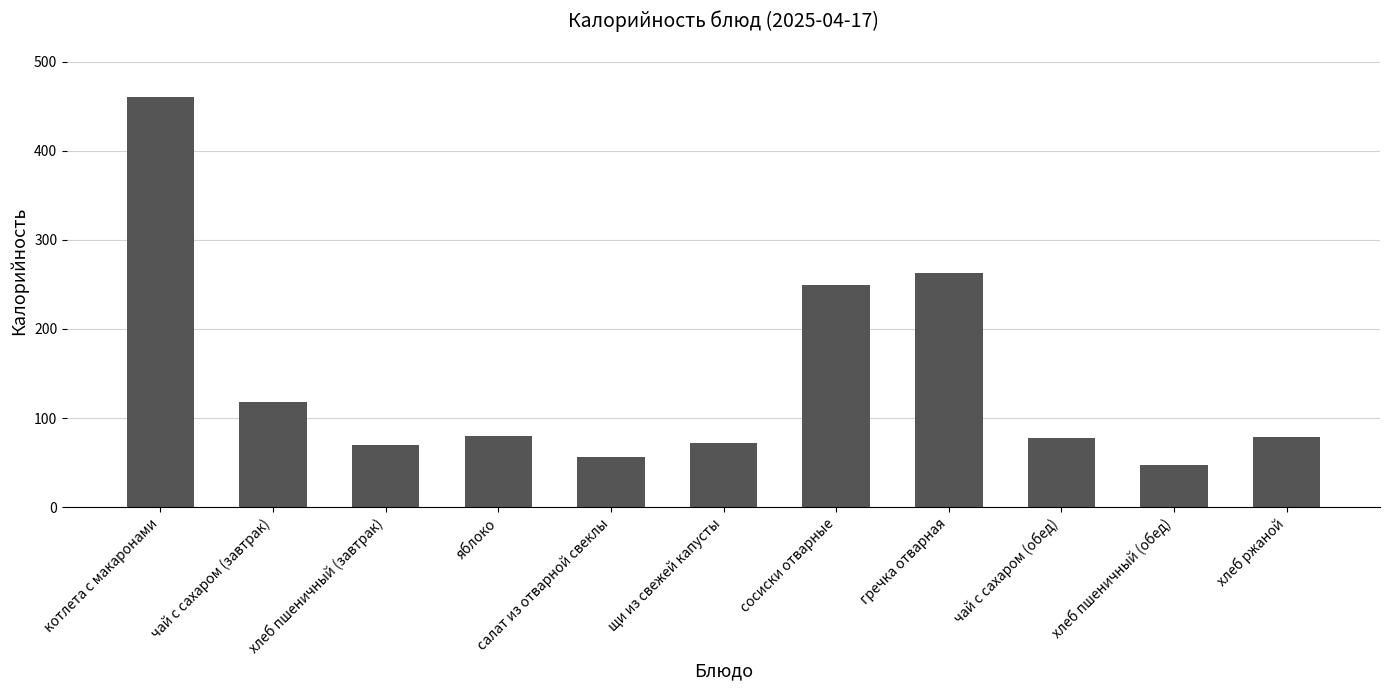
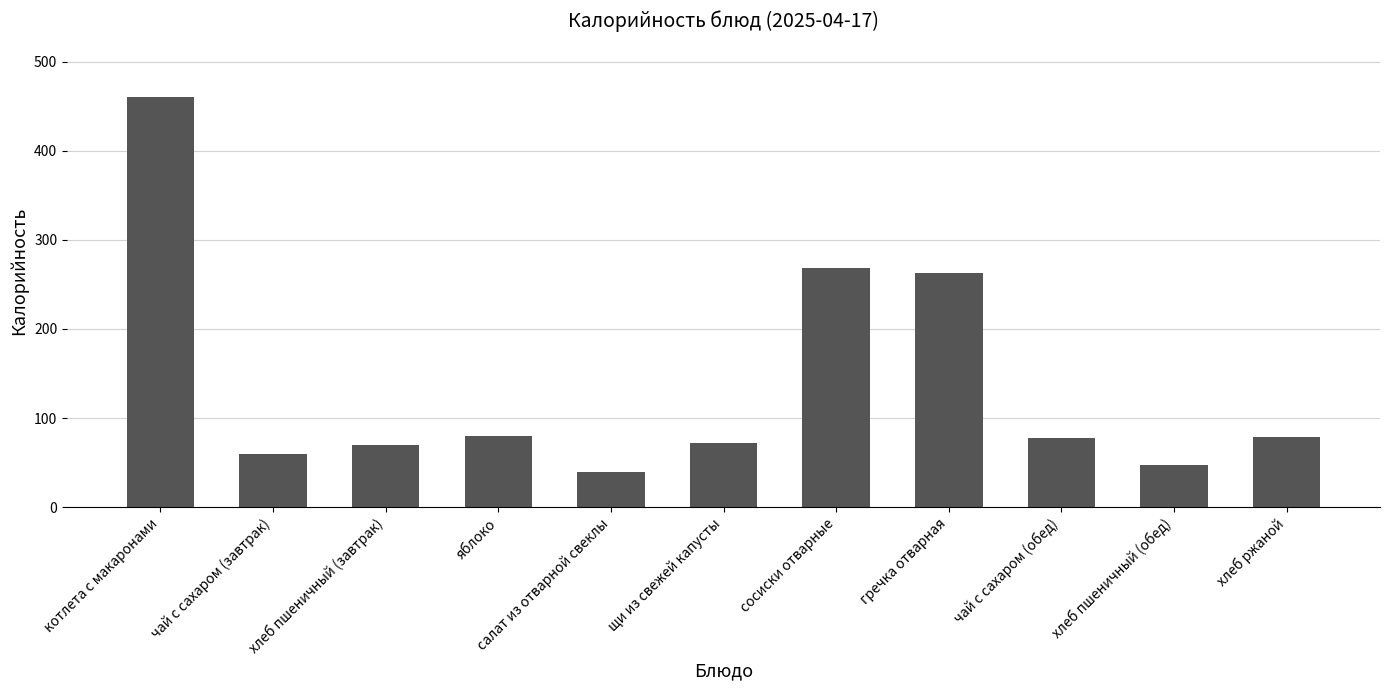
  {
    "котлета с макаронами": 460,
-   "чай с сахаром (завтрак)": 120,
+   "чай с сахаром (завтрак)": 60,
    "хлеб пшеничный (завтрак)": 70,
    "яблоко": 80,
-   "салат из отварной свеклы": 60,
+   "салат из отварной свеклы": 40,
    "щи из свежей капусты": 70,
-   "сосиски отварные": 250,
+   "сосиски отварные": 270,
    "гречка отварная": 260,
    "чай с сахаром (обед)": 80,
    "хлеб пшеничный (обед)": 50,
    "хлеб ржаной": 80
  }
